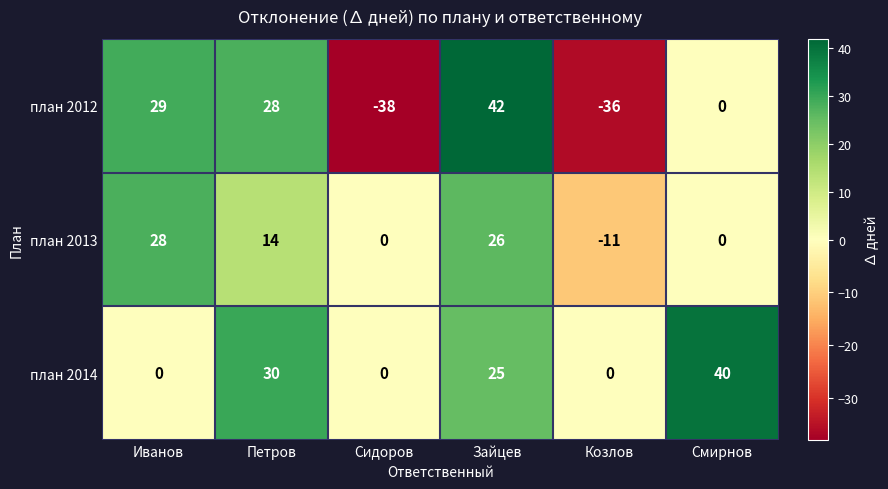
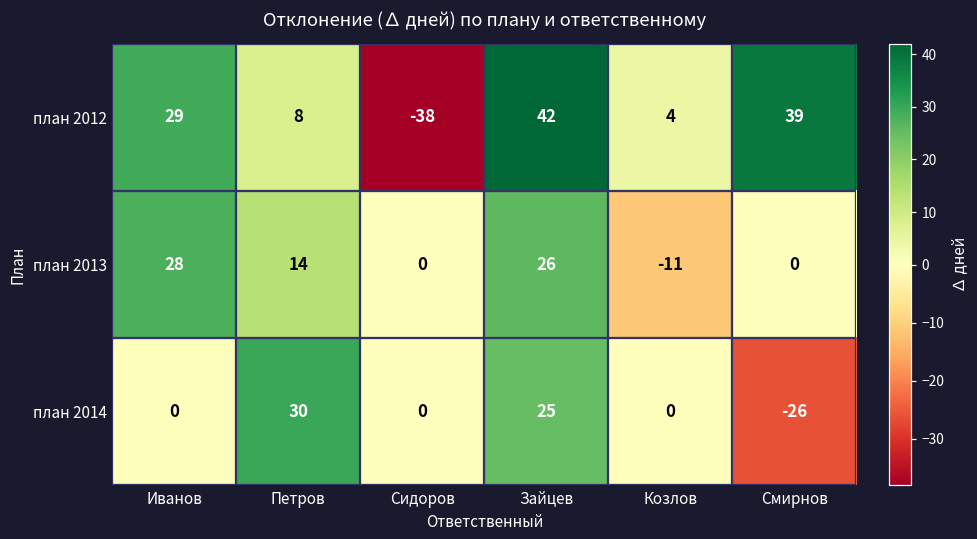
  {
    "план 2012": {
      "Иванов": 29,
-     "Петров": 28,
+     "Петров": 8,
      "Сидоров": -38,
      "Зайцев": 42,
-     "Козлов": -36,
-     "Смирнов": 0
+     "Козлов": 4,
+     "Смирнов": 39
    },
    "план 2013": {
      "Иванов": 28,
      "Петров": 14,
      "Сидоров": 0,
      "Зайцев": 26,
      "Козлов": -11,
      "Смирнов": 0
    },
    "план 2014": {
      "Иванов": 0,
      "Петров": 30,
      "Сидоров": 0,
      "Зайцев": 25,
      "Козлов": 0,
-     "Смирнов": 40
+     "Смирнов": -26
    }
  }
